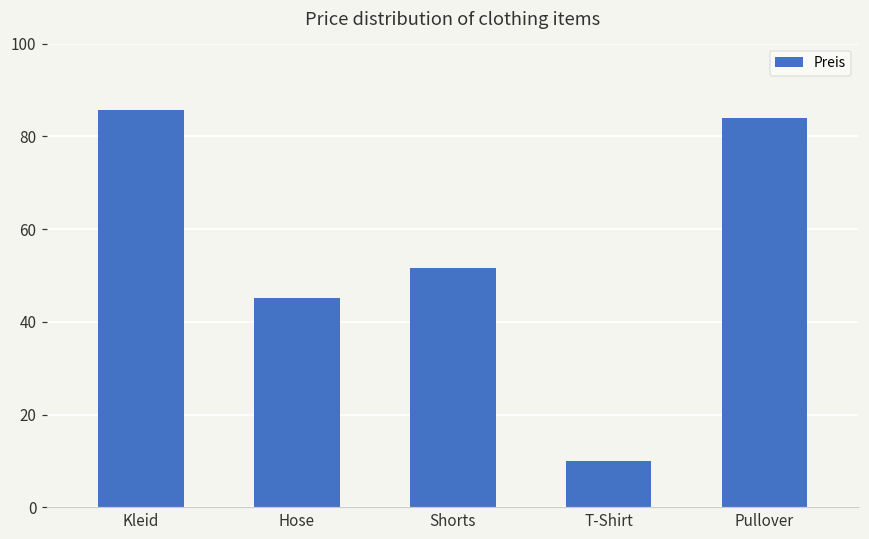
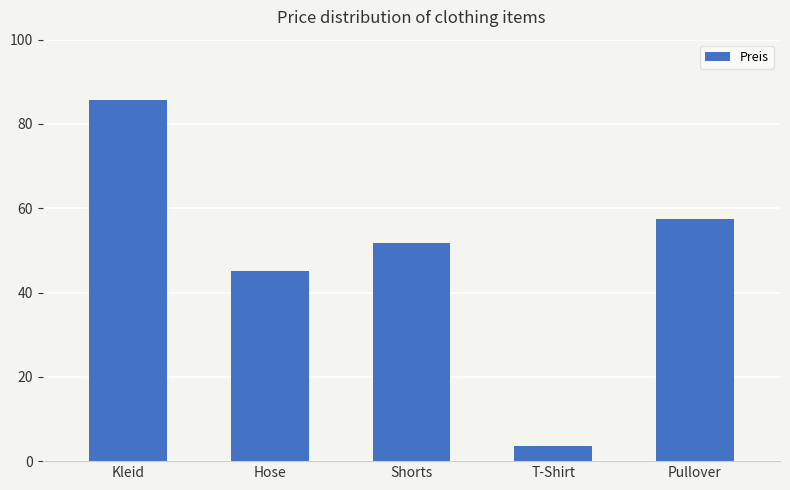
  {
    "Kleid": 86,
    "Hose": 45,
    "Shorts": 52,
-   "T-Shirt": 10,
-   "Pullover": 84
+   "T-Shirt": 4,
+   "Pullover": 57
  }
